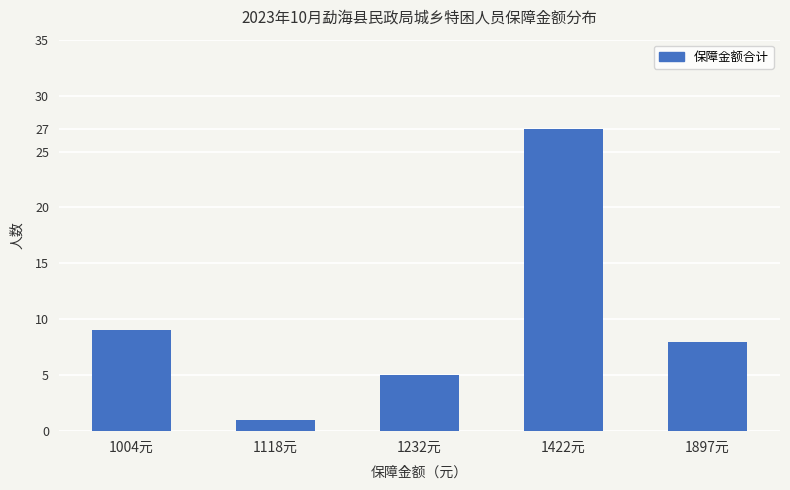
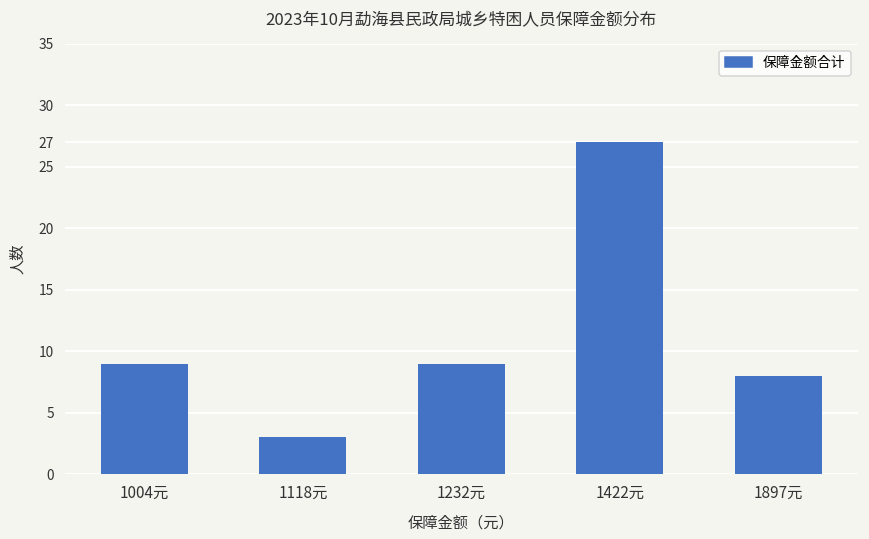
  {
    "1004元": 9,
-   "1118元": 1,
-   "1232元": 5,
+   "1118元": 3,
+   "1232元": 9,
    "1422元": 27,
    "1897元": 8
  }
